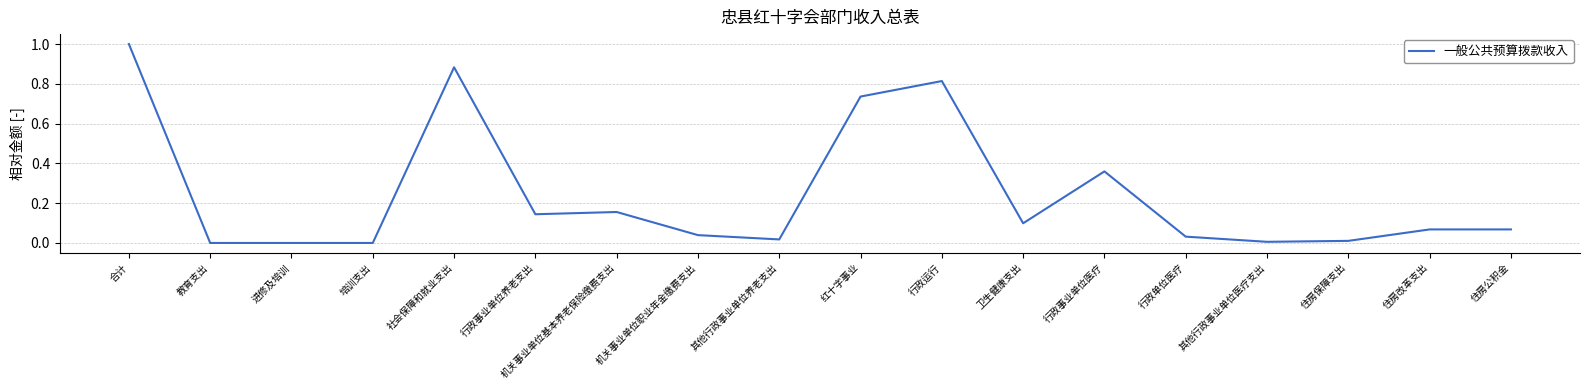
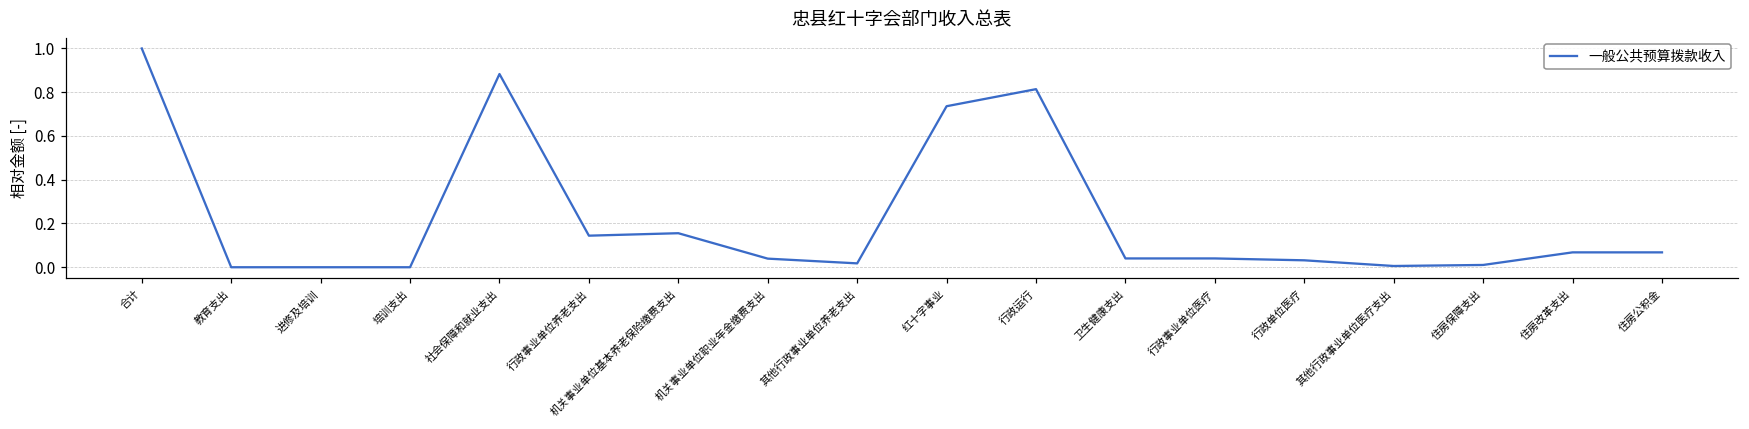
  {
    "合计": 1.00,
    "教育支出": 0.00,
    "进修及培训": 0.00,
    "培训支出": 0.00,
    "社会保障和就业支出": 0.88,
    "行政事业单位养老支出": 0.14,
    "机关事业单位基本养老保险缴费支出": 0.16,
    "机关事业单位职业年金缴费支出": 0.04,
    "其他行政事业单位养老支出": 0.02,
    "红十字事业": 0.74,
    "行政运行": 0.81,
-   "卫生健康支出": 0.10,
-   "行政事业单位医疗": 0.36,
+   "卫生健康支出": 0.04,
+   "行政事业单位医疗": 0.04,
    "行政单位医疗": 0.03,
    "其他行政事业单位医疗支出": 0.01,
    "住房保障支出": 0.01,
    "住房改革支出": 0.07,
    "住房公积金": 0.07
  }
